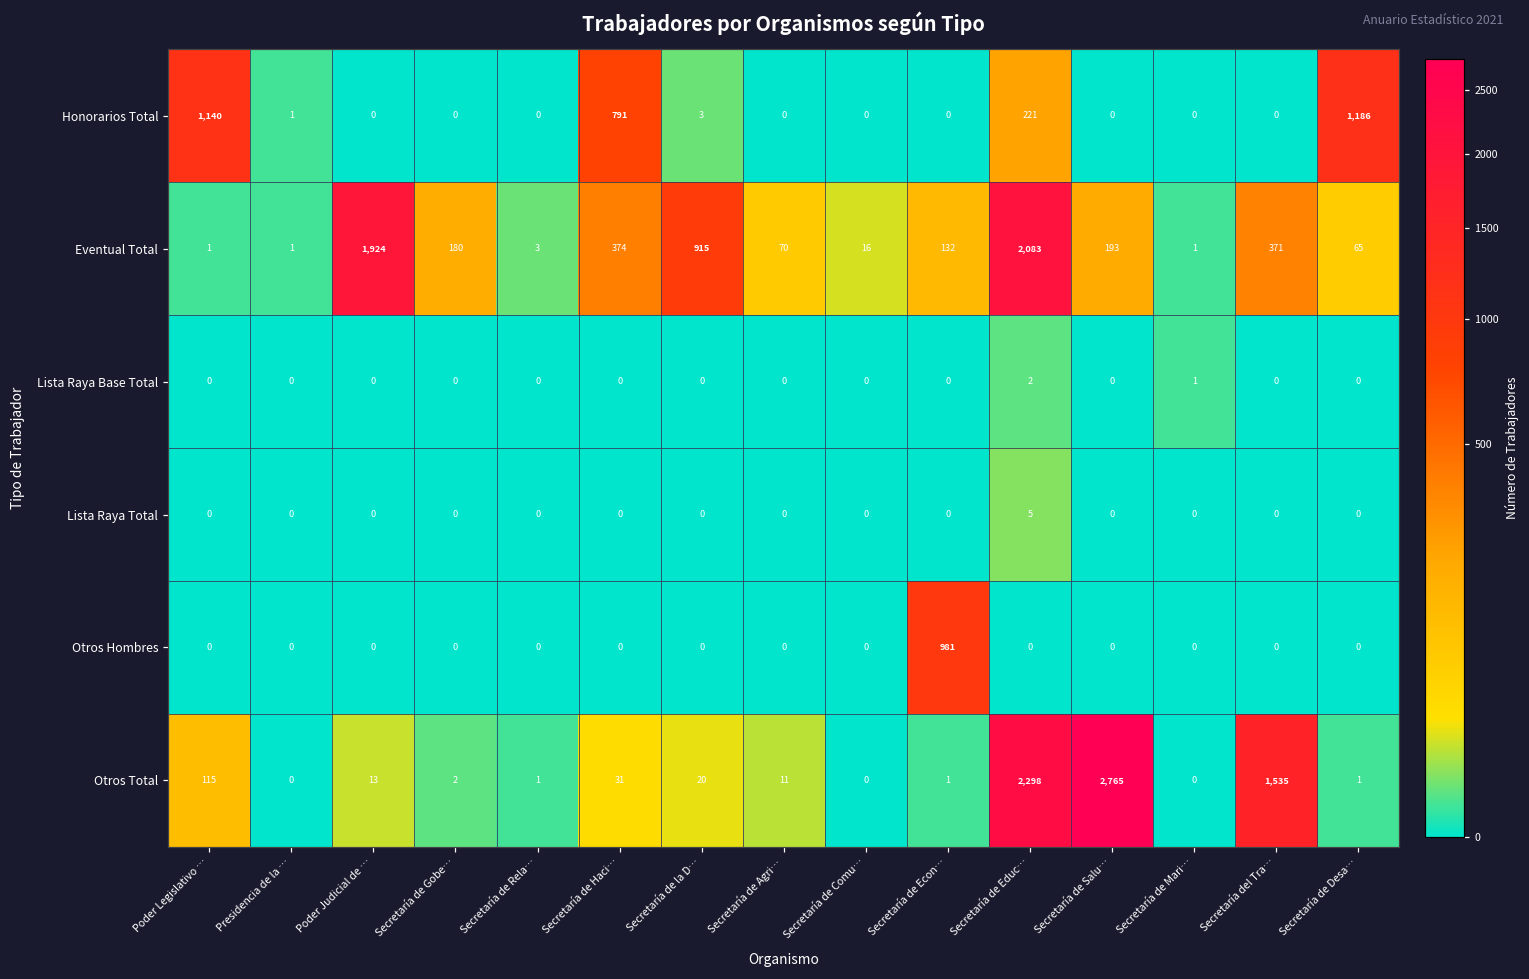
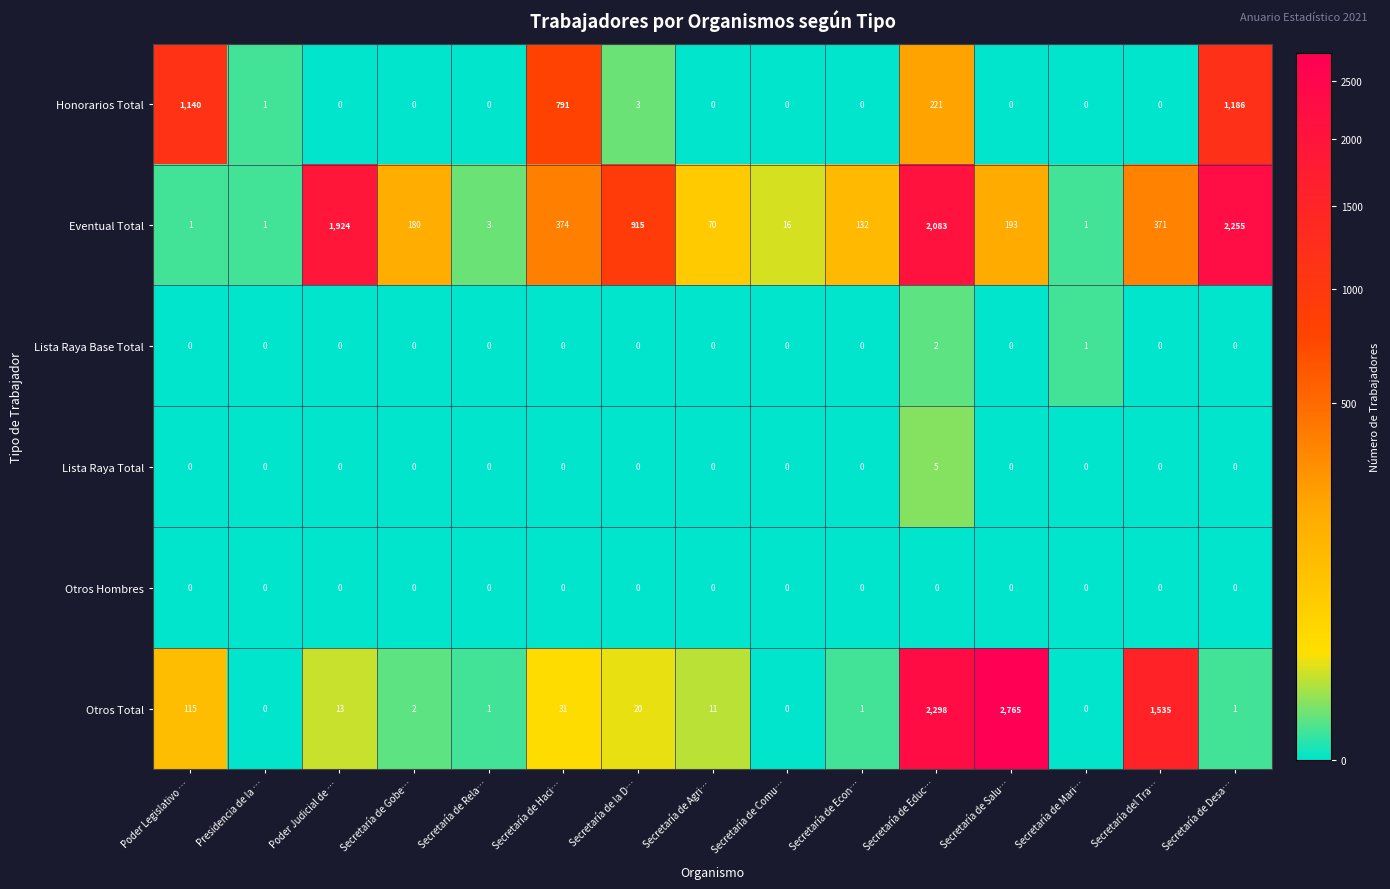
  {
    "Honorarios Total": {
      "Poder Legislativo …": "1,140",
      "Presidencia de la …": "1",
      "Poder Judicial de …": "0",
      "Secretaría de Gobe…": "0",
      "Secretaría de Rela…": "0",
      "Secretaría de Haci…": "791",
      "Secretaría de la D…": "3",
      "Secretaría de Agri…": "0",
      "Secretaría de Comu…": "0",
      "Secretaría de Econ…": "0",
      "Secretaría de Educ…": "221",
      "Secretaría de Salu…": "0",
      "Secretaría de Mari…": "0",
      "Secretaría del Tra…": "0",
      "Secretaría de Desa…": "1,186"
    },
    "Eventual Total": {
      "Poder Legislativo …": "1",
      "Presidencia de la …": "1",
      "Poder Judicial de …": "1,924",
      "Secretaría de Gobe…": "180",
      "Secretaría de Rela…": "3",
      "Secretaría de Haci…": "374",
      "Secretaría de la D…": "915",
      "Secretaría de Agri…": "70",
      "Secretaría de Comu…": "16",
      "Secretaría de Econ…": "132",
      "Secretaría de Educ…": "2,083",
      "Secretaría de Salu…": "193",
      "Secretaría de Mari…": "1",
      "Secretaría del Tra…": "371",
-     "Secretaría de Desa…": "65"
+     "Secretaría de Desa…": "2,255"
    },
    "Lista Raya Base Total": {
      "Poder Legislativo …": "0",
      "Presidencia de la …": "0",
      "Poder Judicial de …": "0",
      "Secretaría de Gobe…": "0",
      "Secretaría de Rela…": "0",
      "Secretaría de Haci…": "0",
      "Secretaría de la D…": "0",
      "Secretaría de Agri…": "0",
      "Secretaría de Comu…": "0",
      "Secretaría de Econ…": "0",
      "Secretaría de Educ…": "2",
      "Secretaría de Salu…": "0",
      "Secretaría de Mari…": "1",
      "Secretaría del Tra…": "0",
      "Secretaría de Desa…": "0"
    },
    "Lista Raya Total": {
      "Poder Legislativo …": "0",
      "Presidencia de la …": "0",
      "Poder Judicial de …": "0",
      "Secretaría de Gobe…": "0",
      "Secretaría de Rela…": "0",
      "Secretaría de Haci…": "0",
      "Secretaría de la D…": "0",
      "Secretaría de Agri…": "0",
      "Secretaría de Comu…": "0",
      "Secretaría de Econ…": "0",
      "Secretaría de Educ…": "5",
      "Secretaría de Salu…": "0",
      "Secretaría de Mari…": "0",
      "Secretaría del Tra…": "0",
      "Secretaría de Desa…": "0"
    },
    "Otros Hombres": {
      "Poder Legislativo …": "0",
      "Presidencia de la …": "0",
      "Poder Judicial de …": "0",
      "Secretaría de Gobe…": "0",
      "Secretaría de Rela…": "0",
      "Secretaría de Haci…": "0",
      "Secretaría de la D…": "0",
      "Secretaría de Agri…": "0",
      "Secretaría de Comu…": "0",
-     "Secretaría de Econ…": "981",
+     "Secretaría de Econ…": "0",
      "Secretaría de Educ…": "0",
      "Secretaría de Salu…": "0",
      "Secretaría de Mari…": "0",
      "Secretaría del Tra…": "0",
      "Secretaría de Desa…": "0"
    },
    "Otros Total": {
      "Poder Legislativo …": "115",
      "Presidencia de la …": "0",
      "Poder Judicial de …": "13",
      "Secretaría de Gobe…": "2",
      "Secretaría de Rela…": "1",
      "Secretaría de Haci…": "31",
      "Secretaría de la D…": "20",
      "Secretaría de Agri…": "11",
      "Secretaría de Comu…": "0",
      "Secretaría de Econ…": "1",
      "Secretaría de Educ…": "2,298",
      "Secretaría de Salu…": "2,765",
      "Secretaría de Mari…": "0",
      "Secretaría del Tra…": "1,535",
      "Secretaría de Desa…": "1"
    }
  }
